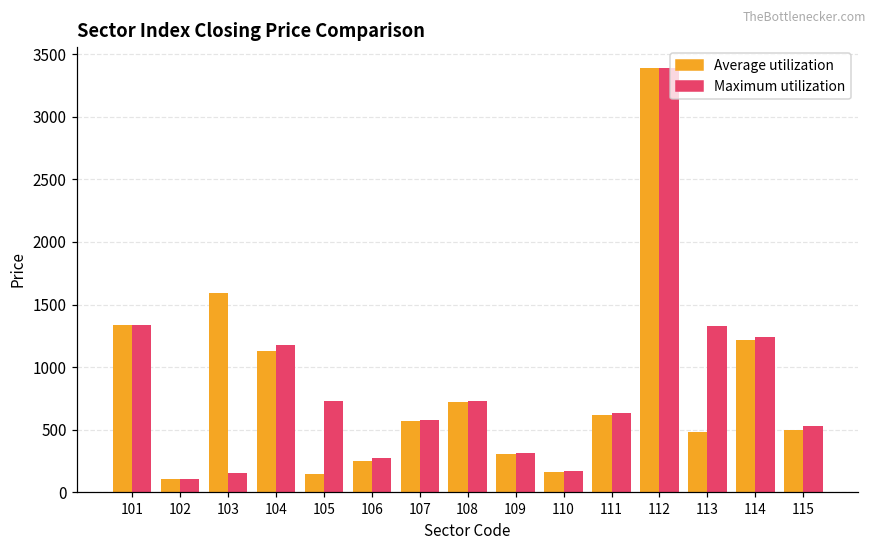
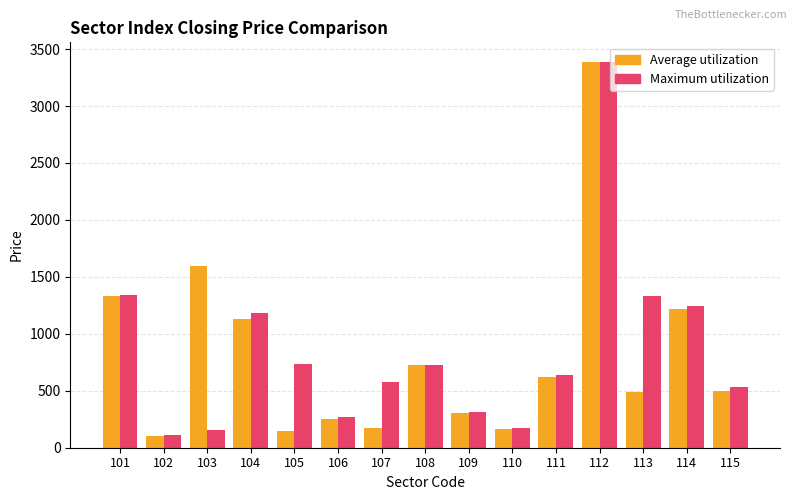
  {
    "Average utilization": {
      "101": 1340,
      "102": 110,
      "103": 1590,
      "104": 1130,
      "105": 150,
      "106": 250,
-     "107": 570,
+     "107": 180,
      "108": 720,
      "109": 310,
      "110": 170,
      "111": 620,
      "112": 3390,
      "113": 490,
      "114": 1220,
      "115": 500
    },
    "Maximum utilization": {
      "101": 1340,
      "102": 110,
      "103": 160,
      "104": 1180,
      "105": 730,
      "106": 270,
      "107": 580,
      "108": 730,
      "109": 320,
      "110": 170,
      "111": 640,
      "112": 3390,
      "113": 1330,
      "114": 1240,
      "115": 530
    }
  }
